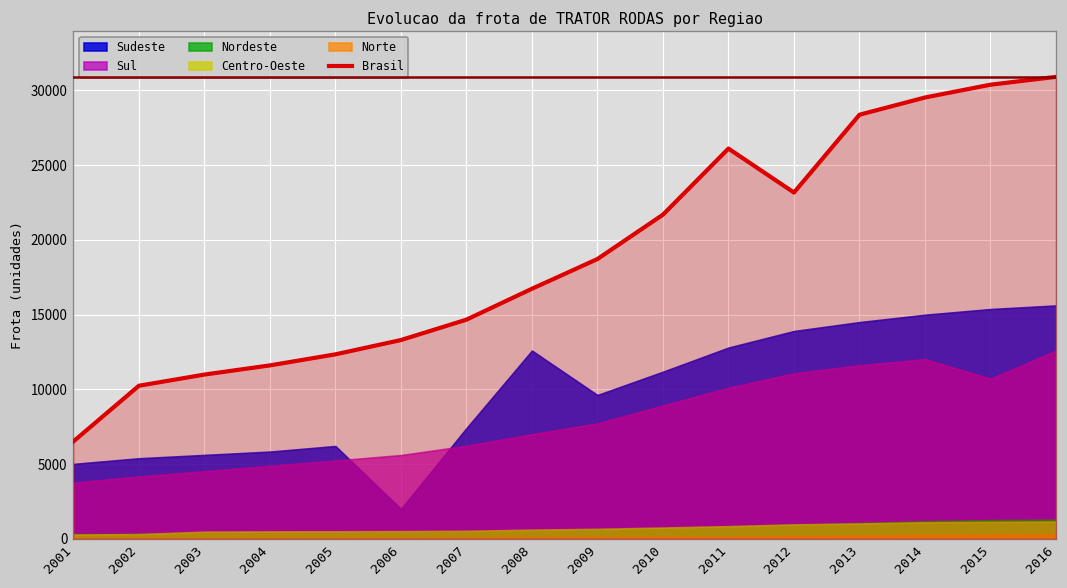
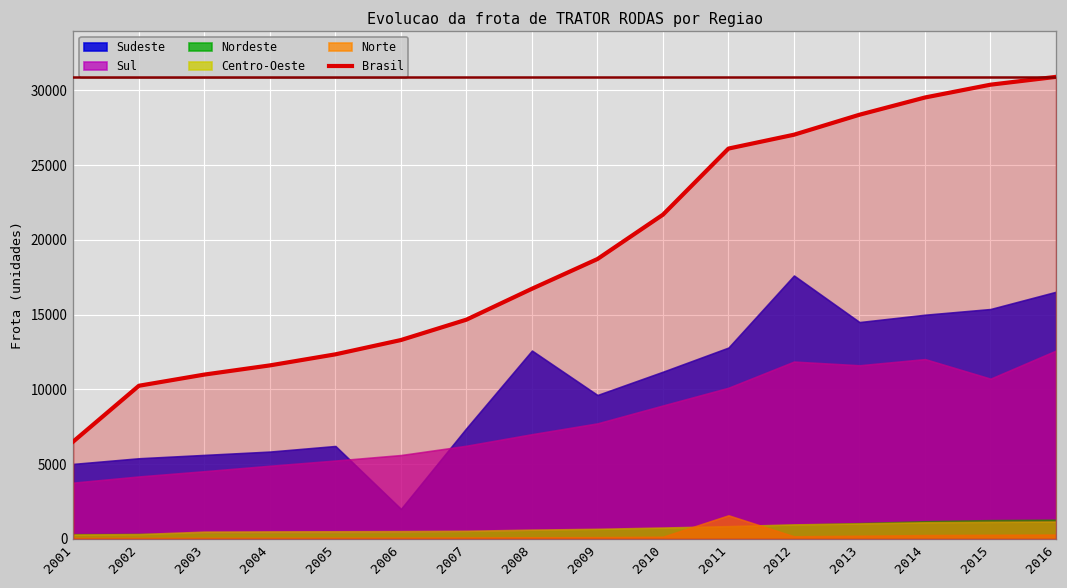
  {
    "Brasil": {
      "2001": 6500,
      "2002": 10200,
      "2003": 11000,
      "2004": 11600,
      "2005": 12300,
      "2006": 13300,
      "2007": 14700,
      "2008": 16700,
      "2009": 18700,
      "2010": 21700,
      "2011": 26100,
-     "2012": 23200,
+     "2012": 27000,
      "2013": 28400,
      "2014": 29500,
      "2015": 30400,
      "2016": 30900
    },
    "Sudeste": {
      "2001": 5000,
      "2002": 5400,
      "2003": 5600,
      "2004": 5800,
      "2005": 6200,
      "2006": 2000,
      "2007": 7400,
      "2008": 12600,
      "2009": 9600,
      "2010": 11200,
      "2011": 12800,
-     "2012": 13900,
+     "2012": 17600,
      "2013": 14500,
      "2014": 15000,
      "2015": 15400,
-     "2016": 15600
+     "2016": 16500
    },
    "Sul": {
      "2001": 3800,
      "2002": 4200,
      "2003": 4500,
      "2004": 4900,
      "2005": 5200,
      "2006": 5600,
      "2007": 6200,
      "2008": 7000,
      "2009": 7700,
      "2010": 8900,
      "2011": 10100,
-     "2012": 11100,
+     "2012": 11900,
      "2013": 11600,
      "2014": 12000,
      "2015": 10700,
      "2016": 12600
    },
    "Norte": {
-     "2011": 100,
+     "2011": 1600,
      "2014": 200,
      "2015": 300,
      "2016": 300
    }
  }
